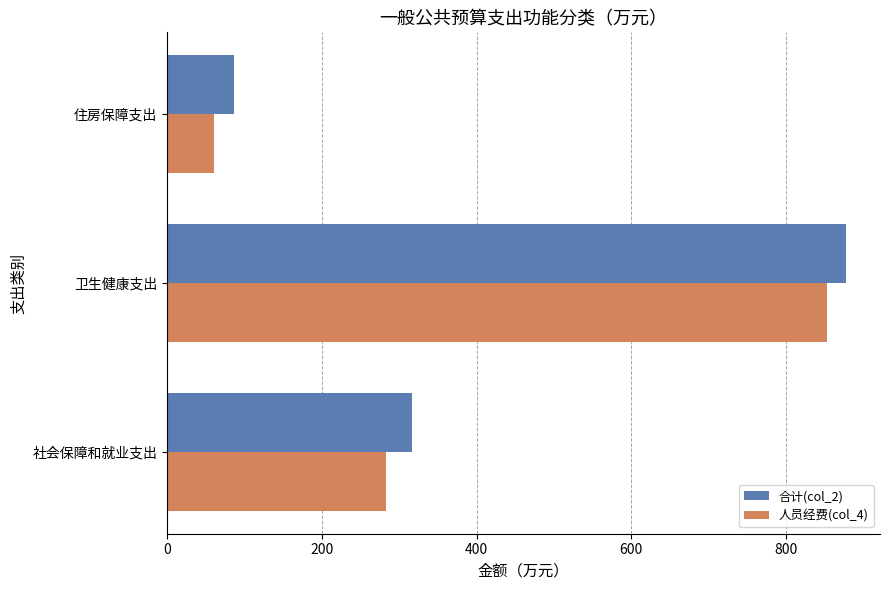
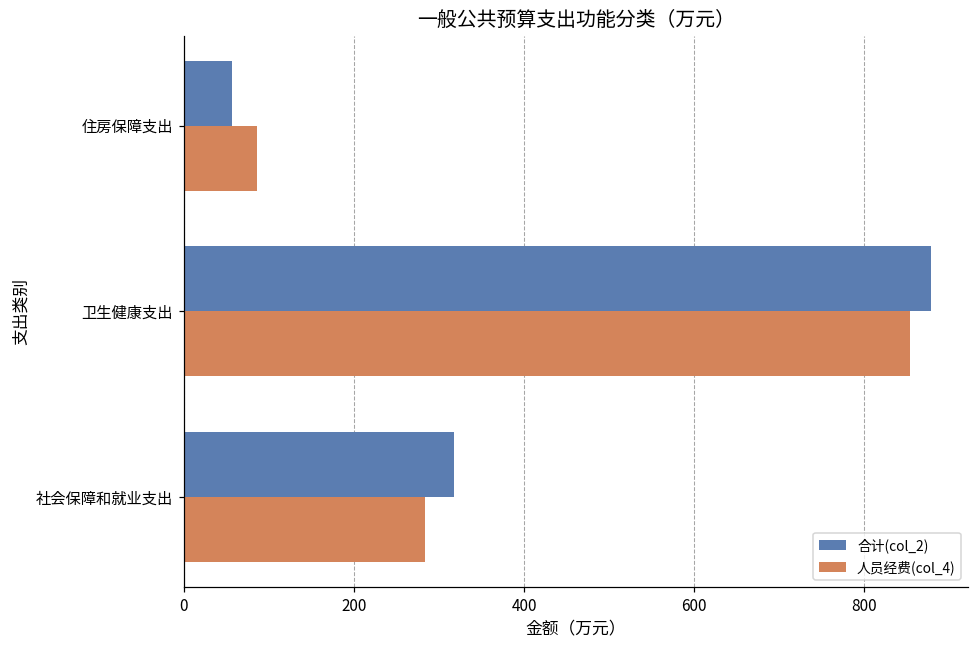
  {
    "合计(col_2)": {
-     "住房保障支出": 90,
+     "住房保障支出": 60,
      "卫生健康支出": 880,
      "社会保障和就业支出": 320
    },
    "人员经费(col_4)": {
-     "住房保障支出": 60,
+     "住房保障支出": 90,
      "卫生健康支出": 850,
      "社会保障和就业支出": 280
    }
  }
